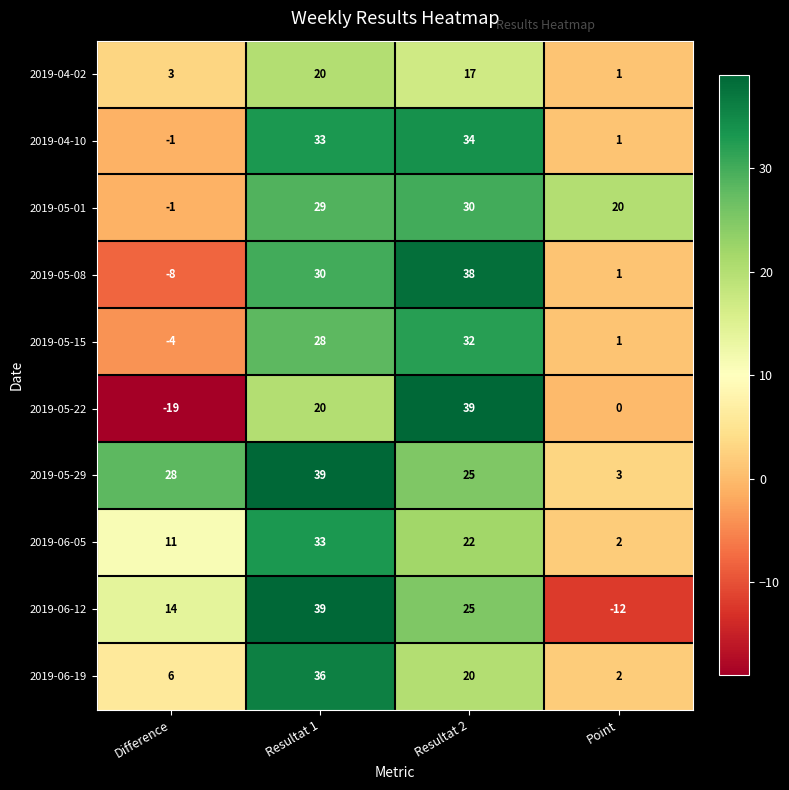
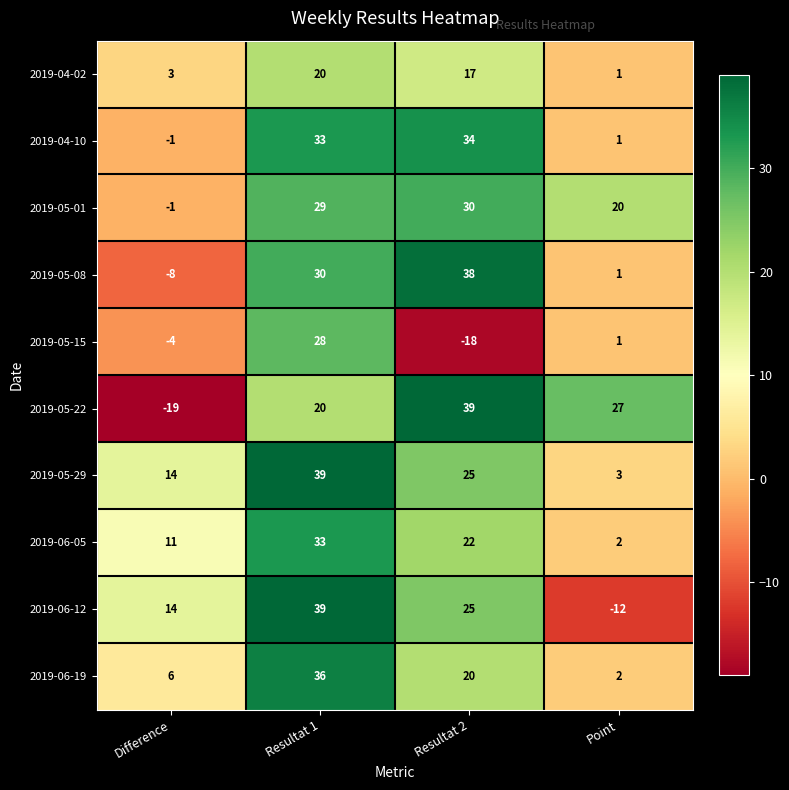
  {
    "2019-04-02": {
      "Difference": 3,
      "Resultat 1": 20,
      "Resultat 2": 17,
      "Point": 1
    },
    "2019-04-10": {
      "Difference": -1,
      "Resultat 1": 33,
      "Resultat 2": 34,
      "Point": 1
    },
    "2019-05-01": {
      "Difference": -1,
      "Resultat 1": 29,
      "Resultat 2": 30,
      "Point": 20
    },
    "2019-05-08": {
      "Difference": -8,
      "Resultat 1": 30,
      "Resultat 2": 38,
      "Point": 1
    },
    "2019-05-15": {
      "Difference": -4,
      "Resultat 1": 28,
-     "Resultat 2": 32,
+     "Resultat 2": -18,
      "Point": 1
    },
    "2019-05-22": {
      "Difference": -19,
      "Resultat 1": 20,
      "Resultat 2": 39,
-     "Point": 0
+     "Point": 27
    },
    "2019-05-29": {
-     "Difference": 28,
+     "Difference": 14,
      "Resultat 1": 39,
      "Resultat 2": 25,
      "Point": 3
    },
    "2019-06-05": {
      "Difference": 11,
      "Resultat 1": 33,
      "Resultat 2": 22,
      "Point": 2
    },
    "2019-06-12": {
      "Difference": 14,
      "Resultat 1": 39,
      "Resultat 2": 25,
      "Point": -12
    },
    "2019-06-19": {
      "Difference": 6,
      "Resultat 1": 36,
      "Resultat 2": 20,
      "Point": 2
    }
  }
